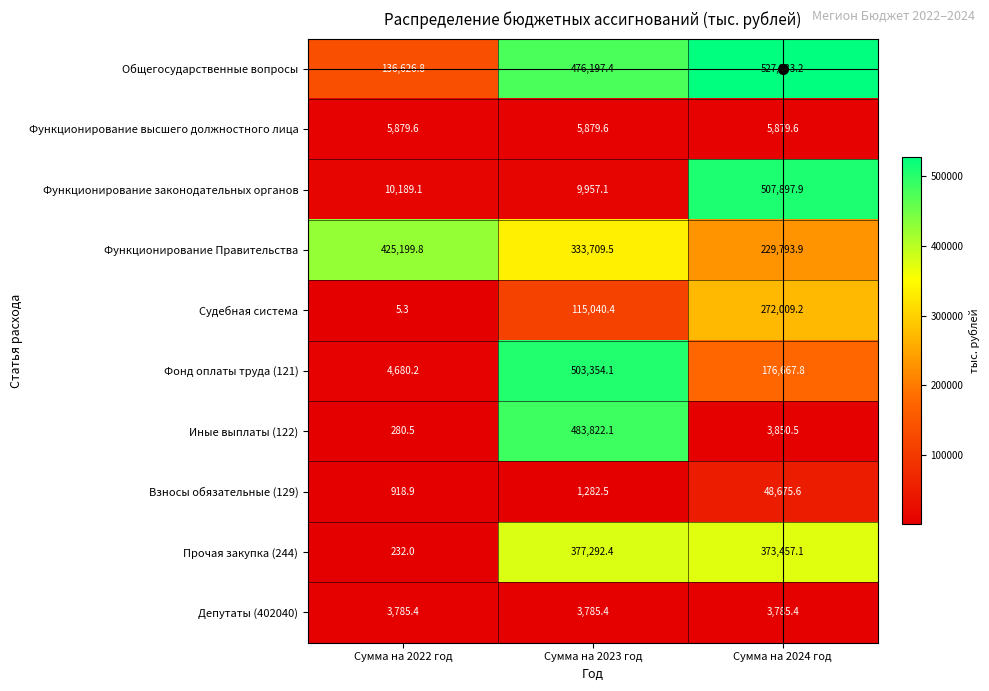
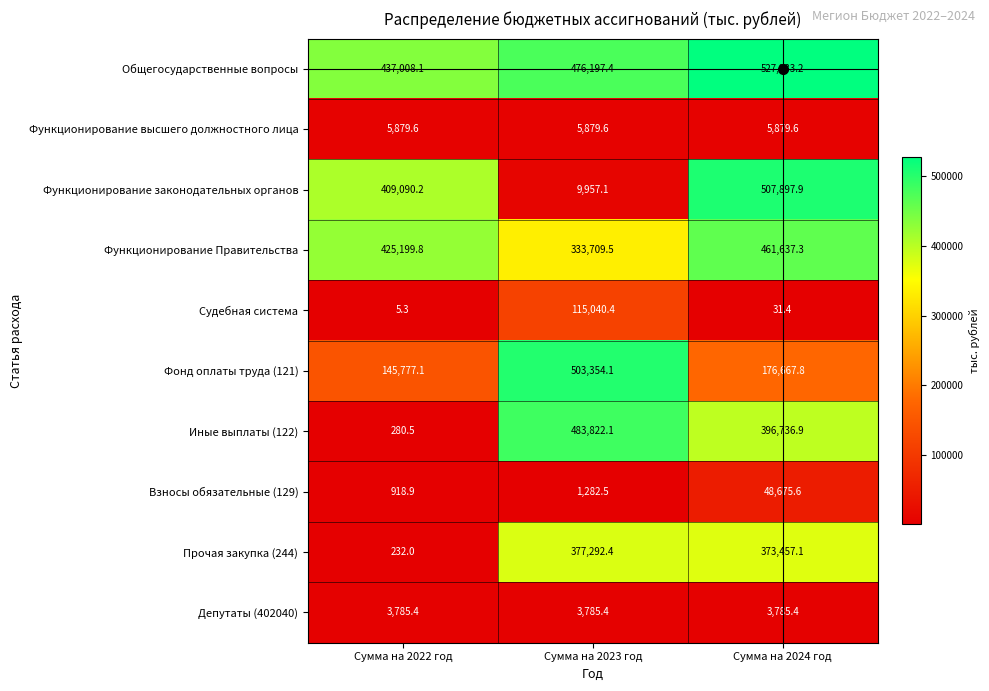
  {
    "Общегосударственные вопросы": {
-     "Сумма на 2022 год": "136,626.8",
+     "Сумма на 2022 год": "437,008.1",
      "Сумма на 2023 год": "476,197.4"
    },
    "Функционирование высшего должностного лица": {
      "Сумма на 2022 год": "5,879.6",
      "Сумма на 2023 год": "5,879.6",
      "Сумма на 2024 год": "5,879.6"
    },
    "Функционирование законодательных органов": {
-     "Сумма на 2022 год": "10,189.1",
+     "Сумма на 2022 год": "409,090.2",
      "Сумма на 2023 год": "9,957.1",
      "Сумма на 2024 год": "507,897.9"
    },
    "Функционирование Правительства": {
      "Сумма на 2022 год": "425,199.8",
      "Сумма на 2023 год": "333,709.5",
-     "Сумма на 2024 год": "229,793.9"
+     "Сумма на 2024 год": "461,637.3"
    },
    "Судебная система": {
      "Сумма на 2022 год": "5.3",
      "Сумма на 2023 год": "115,040.4",
-     "Сумма на 2024 год": "272,009.2"
+     "Сумма на 2024 год": "31.4"
    },
    "Фонд оплаты труда (121)": {
-     "Сумма на 2022 год": "4,680.2",
+     "Сумма на 2022 год": "145,777.1",
      "Сумма на 2023 год": "503,354.1",
      "Сумма на 2024 год": "176,667.8"
    },
    "Иные выплаты (122)": {
      "Сумма на 2022 год": "280.5",
      "Сумма на 2023 год": "483,822.1",
-     "Сумма на 2024 год": "3,850.5"
+     "Сумма на 2024 год": "396,736.9"
    },
    "Взносы обязательные (129)": {
      "Сумма на 2022 год": "918.9",
      "Сумма на 2023 год": "1,282.5",
      "Сумма на 2024 год": "48,675.6"
    },
    "Прочая закупка (244)": {
      "Сумма на 2022 год": "232.0",
      "Сумма на 2023 год": "377,292.4",
      "Сумма на 2024 год": "373,457.1"
    },
    "Депутаты (402040)": {
      "Сумма на 2022 год": "3,785.4",
      "Сумма на 2023 год": "3,785.4",
      "Сумма на 2024 год": "3,785.4"
    }
  }
